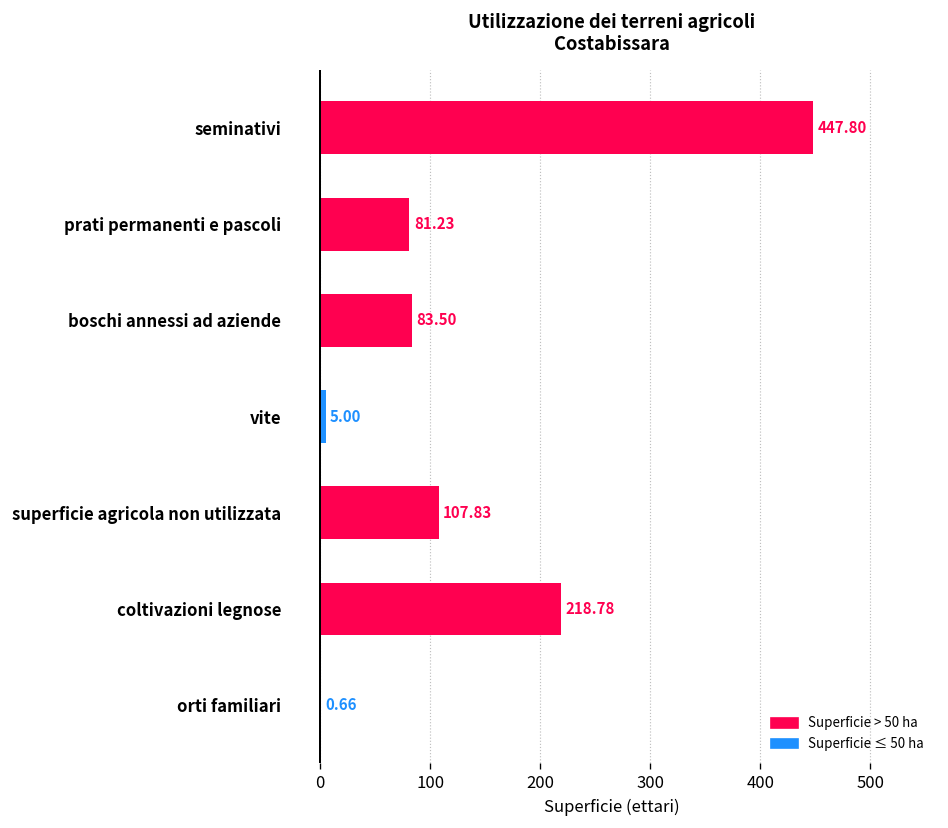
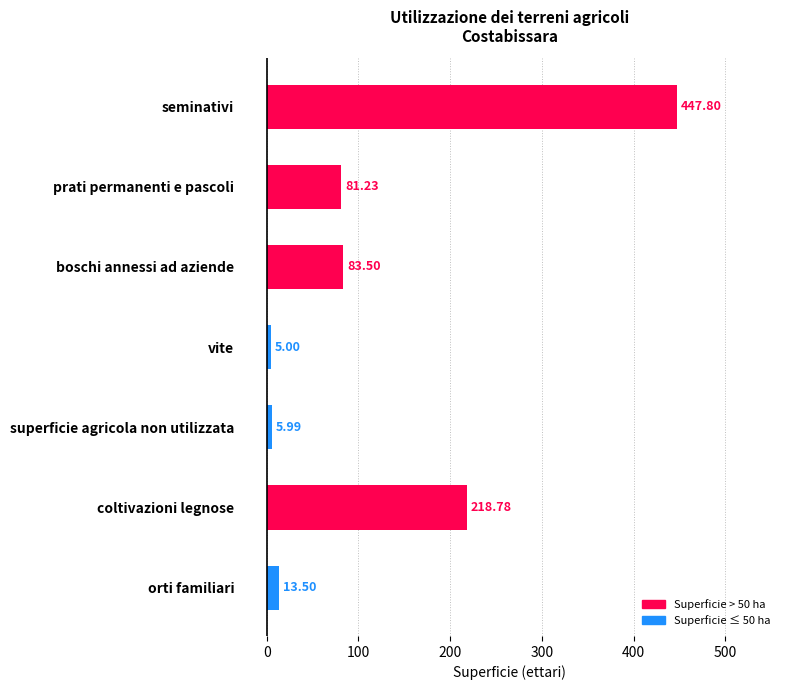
  {
    "seminativi": 447.80,
    "prati permanenti e pascoli": 81.23,
    "boschi annessi ad aziende": 83.50,
    "vite": 5.00,
-   "superficie agricola non utilizzata": 107.83,
+   "superficie agricola non utilizzata": 5.99,
    "coltivazioni legnose": 218.78,
-   "orti familiari": 0.66
+   "orti familiari": 13.50
  }
